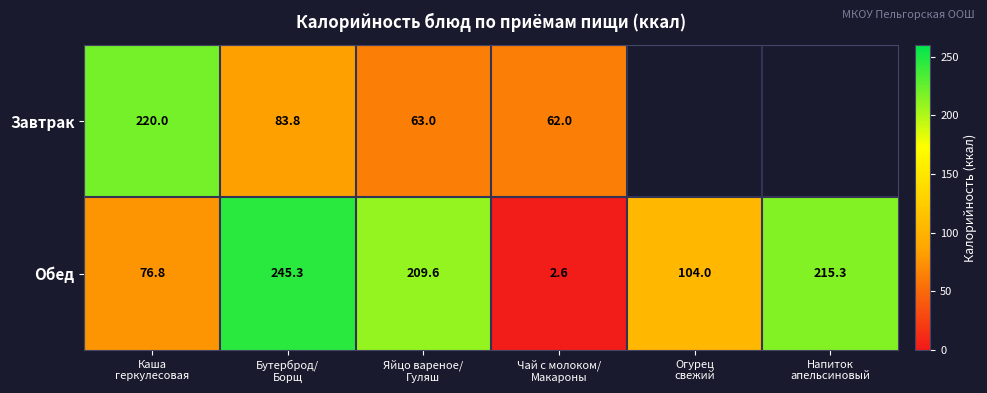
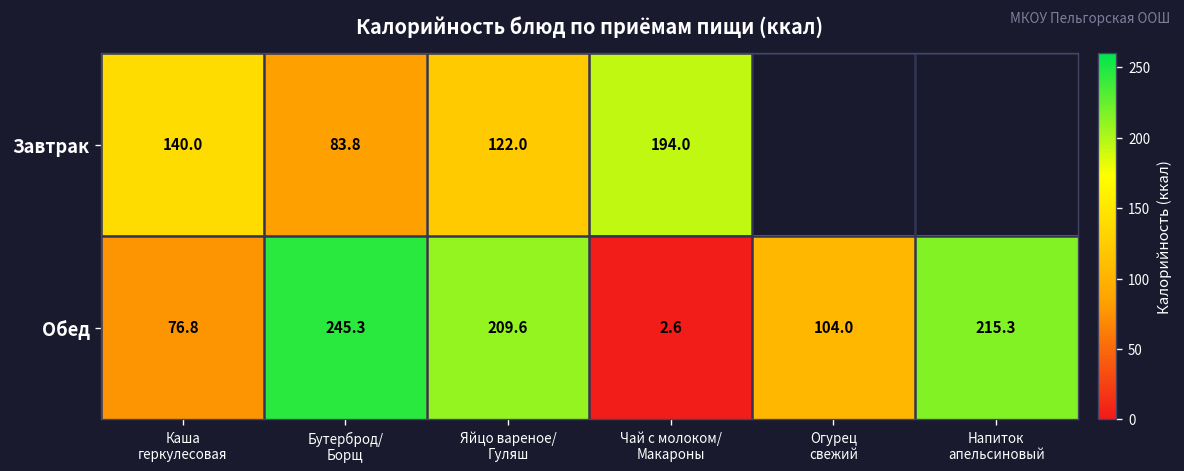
  {
    "Завтрак": {
-     "Каша геркулесовая": 220.0,
+     "Каша геркулесовая": 140.0,
      "Бутерброд/ Борщ": 83.8,
-     "Яйцо вареное/ Гуляш": 63.0,
-     "Чай с молоком/ Макароны": 62.0
+     "Яйцо вареное/ Гуляш": 122.0,
+     "Чай с молоком/ Макароны": 194.0
    },
    "Обед": {
      "Каша геркулесовая": 76.8,
      "Бутерброд/ Борщ": 245.3,
      "Яйцо вареное/ Гуляш": 209.6,
      "Чай с молоком/ Макароны": 2.6,
      "Огурец свежий": 104.0,
      "Напиток апельсиновый": 215.3
    }
  }
